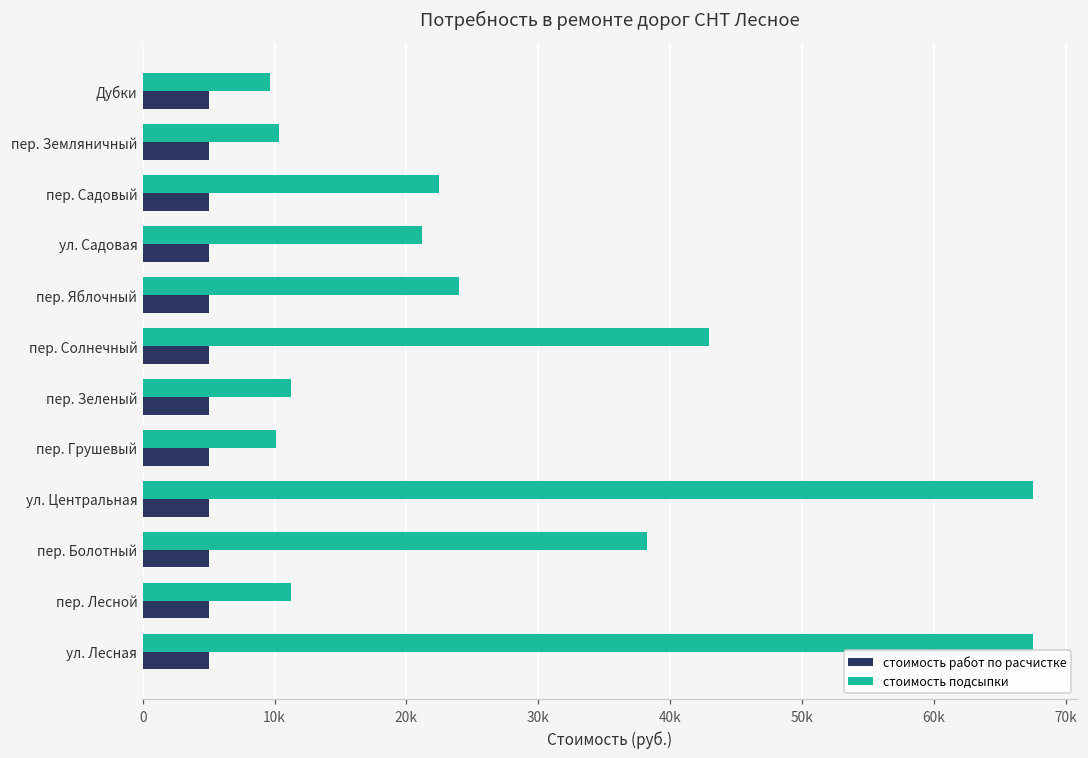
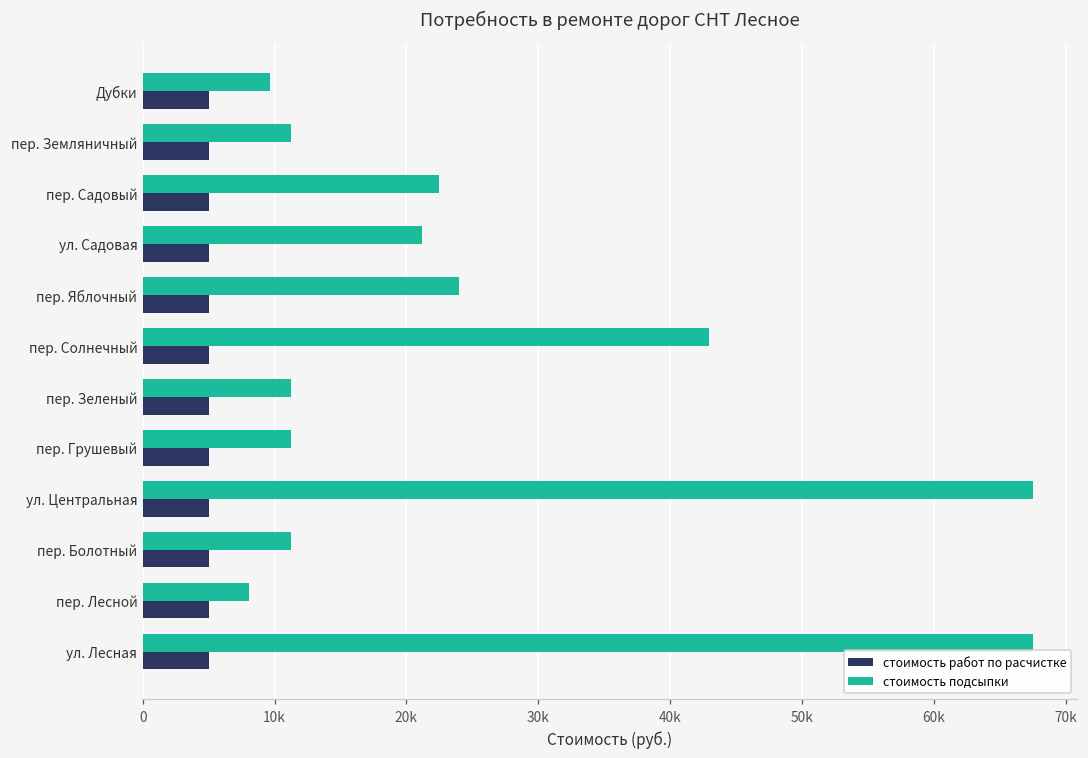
  {
    "стоимость работ по расчистке": {
      "Дубки": 5000,
      "пер. Земляничный": 5000,
      "пер. Садовый": 5000,
      "ул. Садовая": 5000,
      "пер. Яблочный": 5000,
      "пер. Солнечный": 5000,
      "пер. Зеленый": 5000,
      "пер. Грушевый": 5000,
      "ул. Центральная": 5000,
      "пер. Болотный": 5000,
      "пер. Лесной": 5000,
      "ул. Лесная": 5000
    },
    "стоимость подсыпки": {
      "Дубки": 9600,
-     "пер. Земляничный": 10300,
+     "пер. Земляничный": 11300,
      "пер. Садовый": 22500,
      "ул. Садовая": 21200,
      "пер. Яблочный": 24000,
      "пер. Солнечный": 43000,
      "пер. Зеленый": 11300,
-     "пер. Грушевый": 10100,
+     "пер. Грушевый": 11300,
      "ул. Центральная": 67500,
-     "пер. Болотный": 38200,
-     "пер. Лесной": 11300,
+     "пер. Болотный": 11300,
+     "пер. Лесной": 8000,
      "ул. Лесная": 67500
    }
  }
